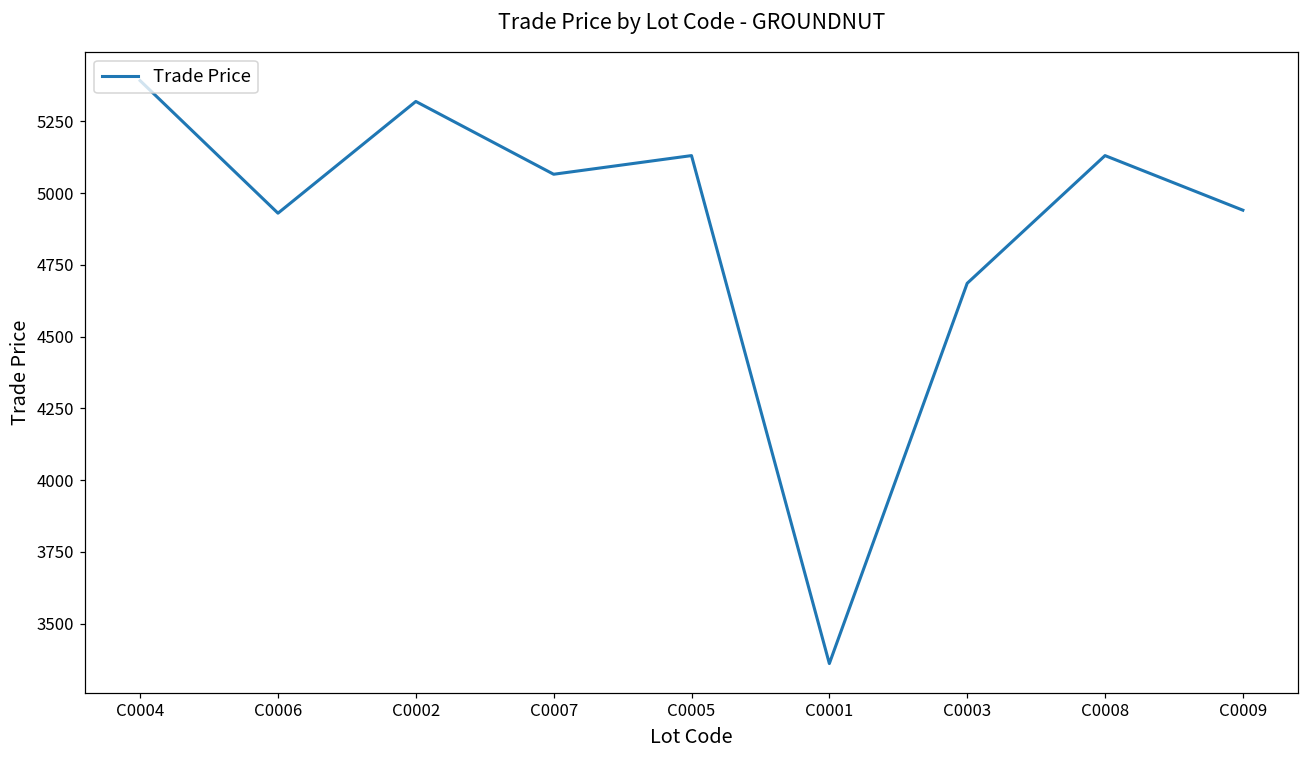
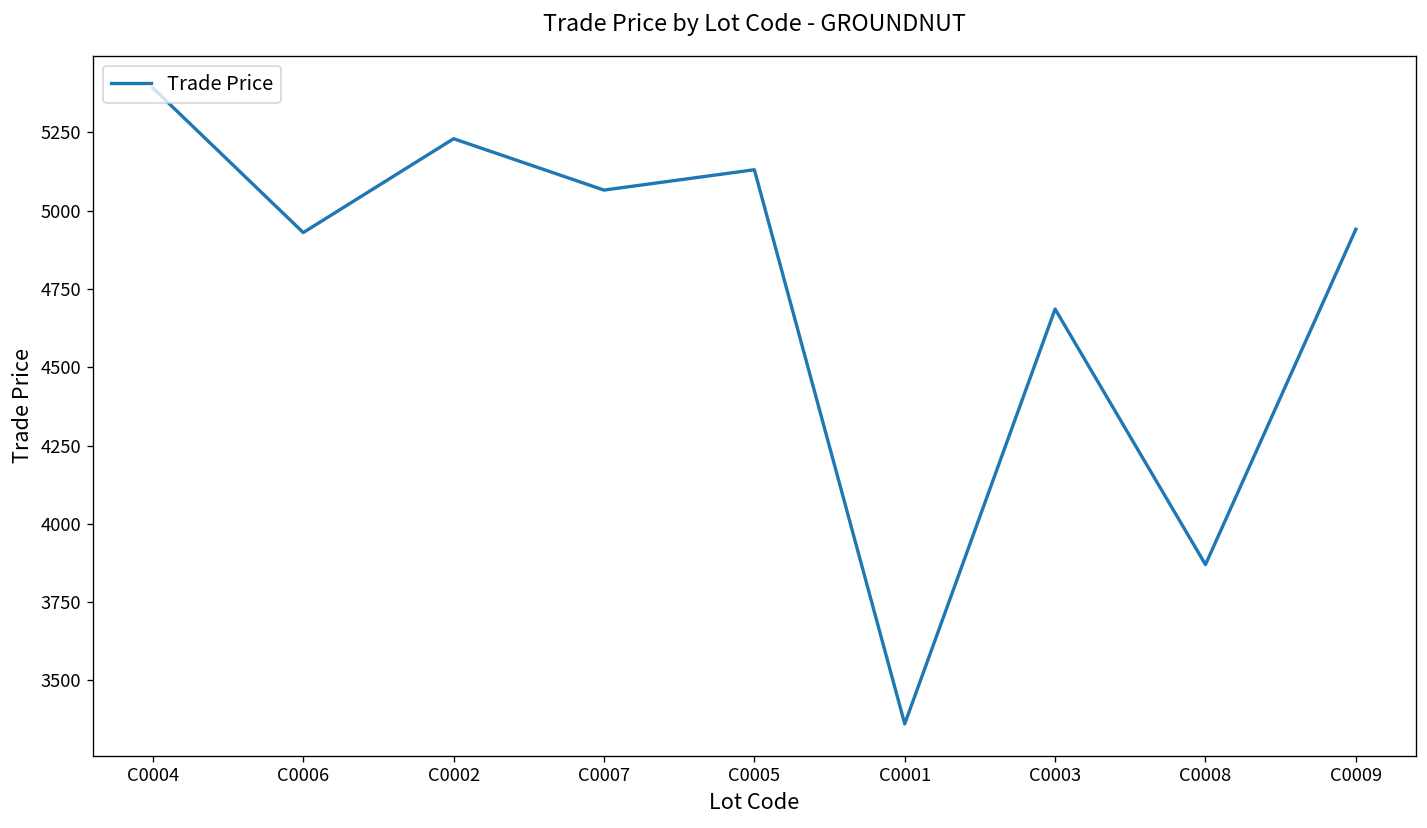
  {
    "C0006": 4930,
-   "C0002": 5320,
+   "C0002": 5230,
    "C0007": 5070,
    "C0005": 5130,
    "C0001": 3360,
    "C0003": 4690,
-   "C0008": 5130,
+   "C0008": 3870,
    "C0009": 4940
  }
